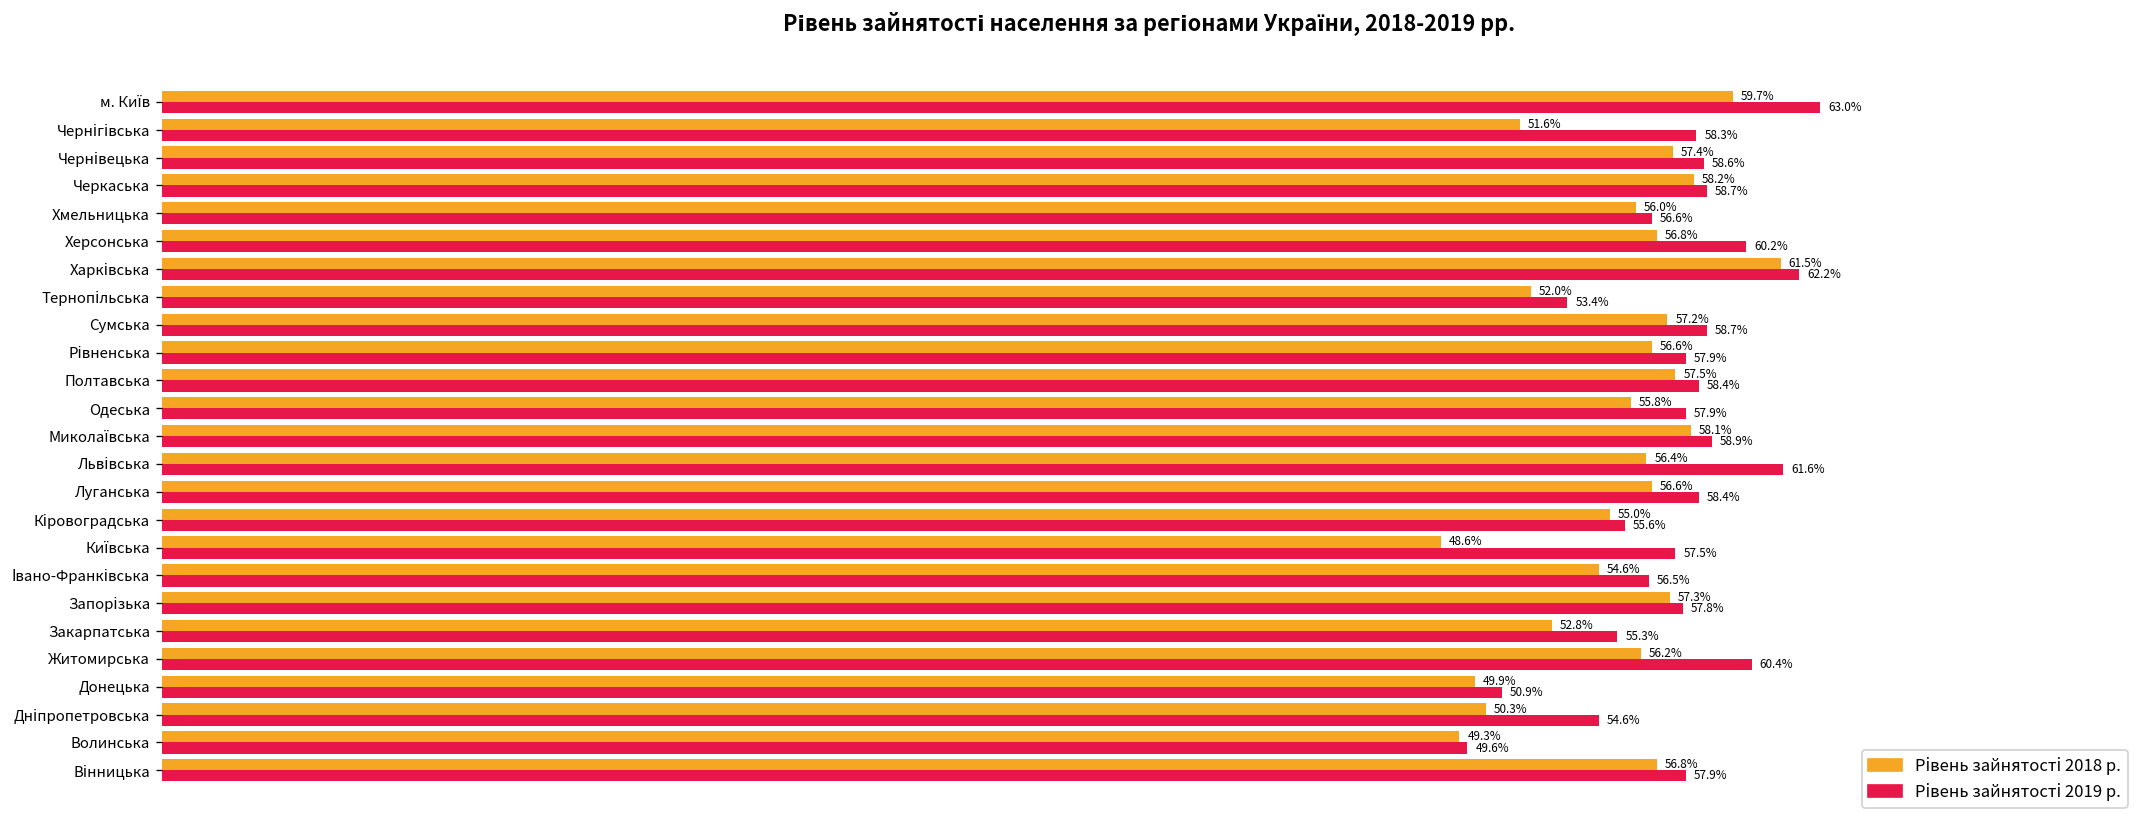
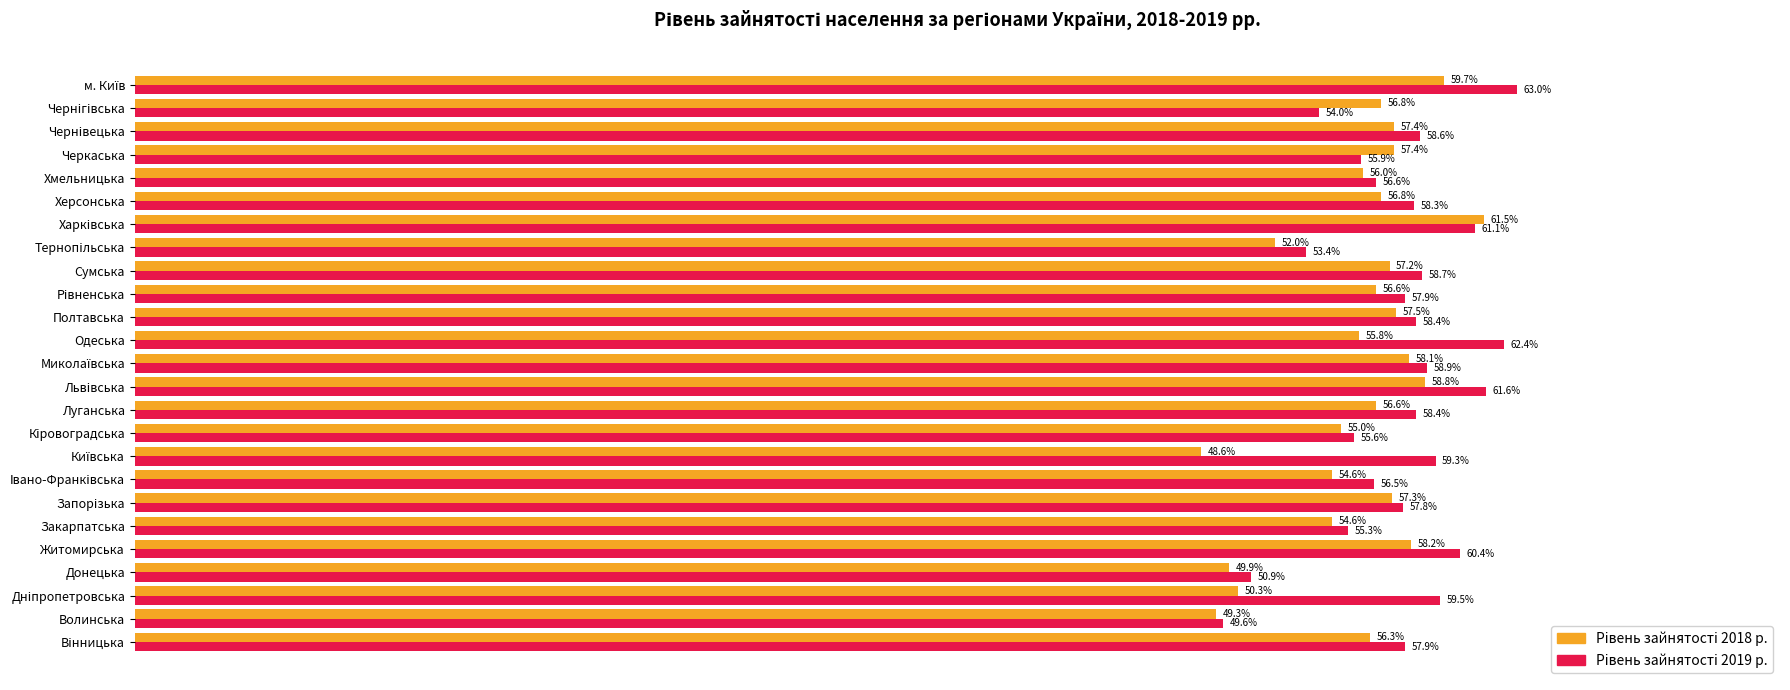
  {
    "Рівень зайнятості 2018 р.": {
      "м. Київ": "59.7%",
-     "Чернігівська": "51.6%",
+     "Чернігівська": "56.8%",
      "Чернівецька": "57.4%",
-     "Черкаська": "58.2%",
+     "Черкаська": "57.4%",
      "Хмельницька": "56.0%",
      "Херсонська": "56.8%",
      "Харківська": "61.5%",
      "Тернопільська": "52.0%",
      "Сумська": "57.2%",
      "Рівненська": "56.6%",
      "Полтавська": "57.5%",
      "Одеська": "55.8%",
      "Миколаївська": "58.1%",
-     "Львівська": "56.4%",
+     "Львівська": "58.8%",
      "Луганська": "56.6%",
      "Кіровоградська": "55.0%",
      "Київська": "48.6%",
      "Івано-Франківська": "54.6%",
      "Запорізька": "57.3%",
-     "Закарпатська": "52.8%",
-     "Житомирська": "56.2%",
+     "Закарпатська": "54.6%",
+     "Житомирська": "58.2%",
      "Донецька": "49.9%",
      "Дніпропетровська": "50.3%",
      "Волинська": "49.3%",
-     "Вінницька": "56.8%"
+     "Вінницька": "56.3%"
    },
    "Рівень зайнятості 2019 р.": {
      "м. Київ": "63.0%",
-     "Чернігівська": "58.3%",
+     "Чернігівська": "54.0%",
      "Чернівецька": "58.6%",
-     "Черкаська": "58.7%",
+     "Черкаська": "55.9%",
      "Хмельницька": "56.6%",
-     "Херсонська": "60.2%",
-     "Харківська": "62.2%",
+     "Херсонська": "58.3%",
+     "Харківська": "61.1%",
      "Тернопільська": "53.4%",
      "Сумська": "58.7%",
      "Рівненська": "57.9%",
      "Полтавська": "58.4%",
-     "Одеська": "57.9%",
+     "Одеська": "62.4%",
      "Миколаївська": "58.9%",
      "Львівська": "61.6%",
      "Луганська": "58.4%",
      "Кіровоградська": "55.6%",
-     "Київська": "57.5%",
+     "Київська": "59.3%",
      "Івано-Франківська": "56.5%",
      "Запорізька": "57.8%",
      "Закарпатська": "55.3%",
      "Житомирська": "60.4%",
      "Донецька": "50.9%",
-     "Дніпропетровська": "54.6%",
+     "Дніпропетровська": "59.5%",
      "Волинська": "49.6%",
      "Вінницька": "57.9%"
    }
  }
